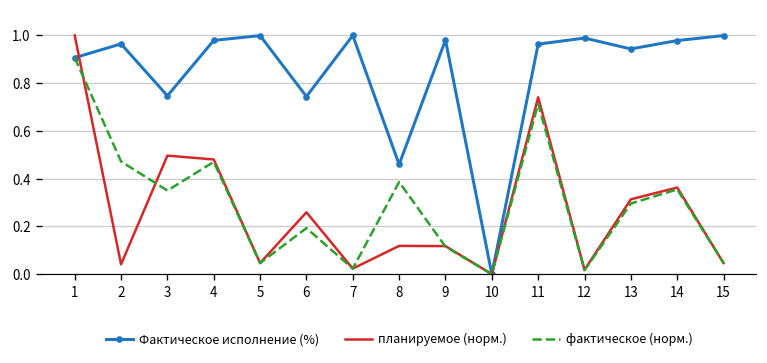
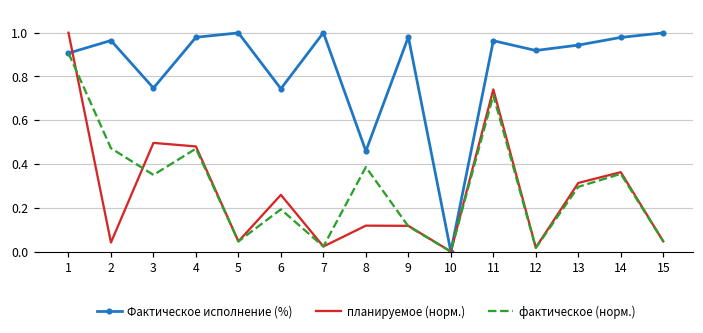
  {
    "Фактическое исполнение (%)": {
      "2": 0.96,
      "3": 0.75,
      "4": 0.98,
      "5": 1.00,
      "6": 0.74,
      "7": 1.00,
      "8": 0.46,
      "9": 0.98,
      "11": 0.96,
-     "12": 0.99,
+     "12": 0.92,
      "13": 0.94,
      "14": 0.98,
      "15": 1.00
    },
    "планируемое (норм.)": {
      "1": 1.00,
      "2": 0.04,
      "3": 0.50,
      "6": 0.26,
      "8": 0.12,
      "11": 0.74,
      "13": 0.31
    },
    "фактическое (норм.)": {
      "2": 0.47,
      "3": 0.35,
      "6": 0.19,
      "8": 0.39,
      "11": 0.71,
      "13": 0.30
    }
  }
